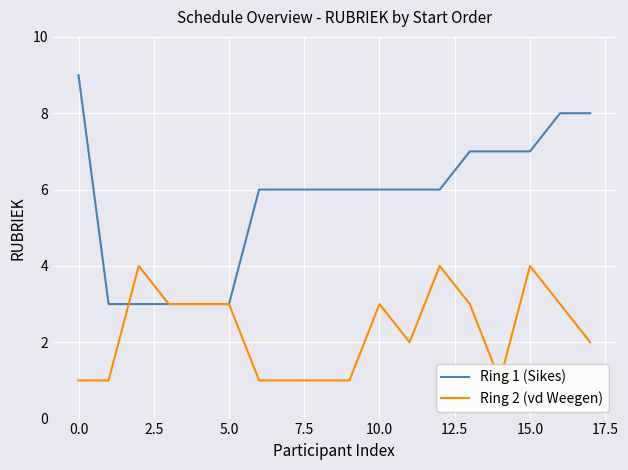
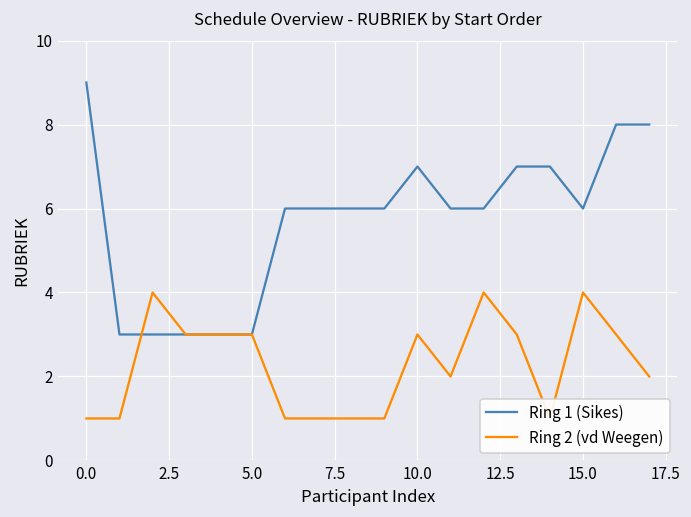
  {
    "Ring 1 (Sikes)": {
      "0.0": 9,
-     "10.0": 6,
-     "15.0": 7
+     "10.0": 7,
+     "15.0": 6
    },
    "Ring 2 (vd Weegen)": {
      "0.0": 1,
      "10.0": 3,
      "15.0": 4
    }
  }
